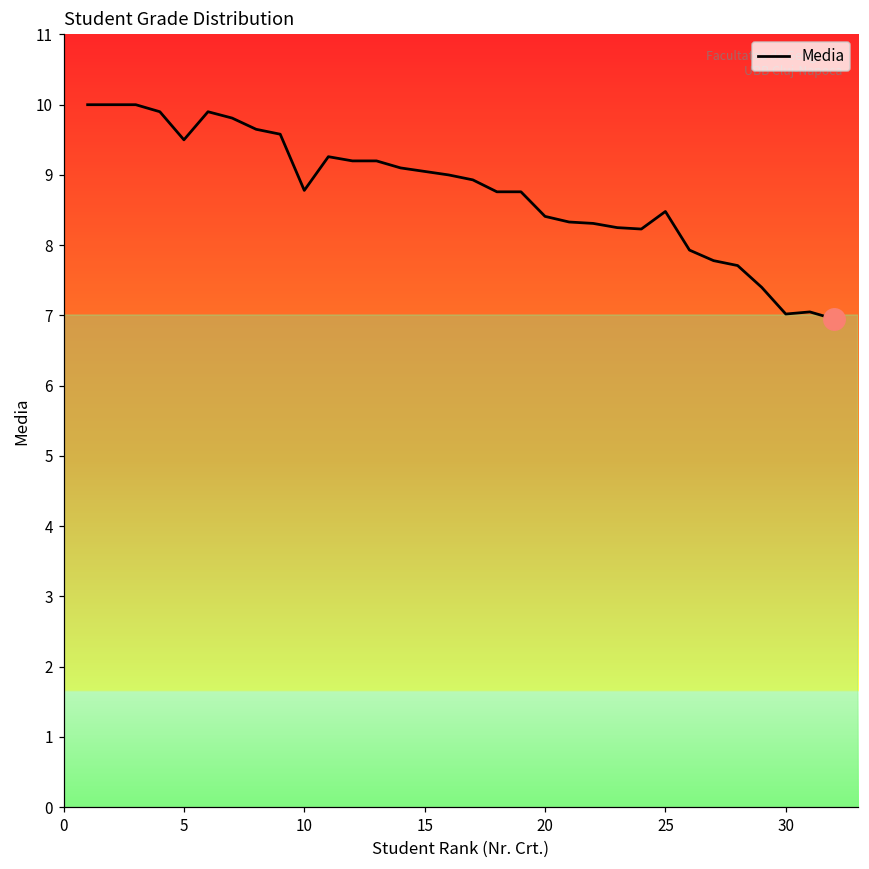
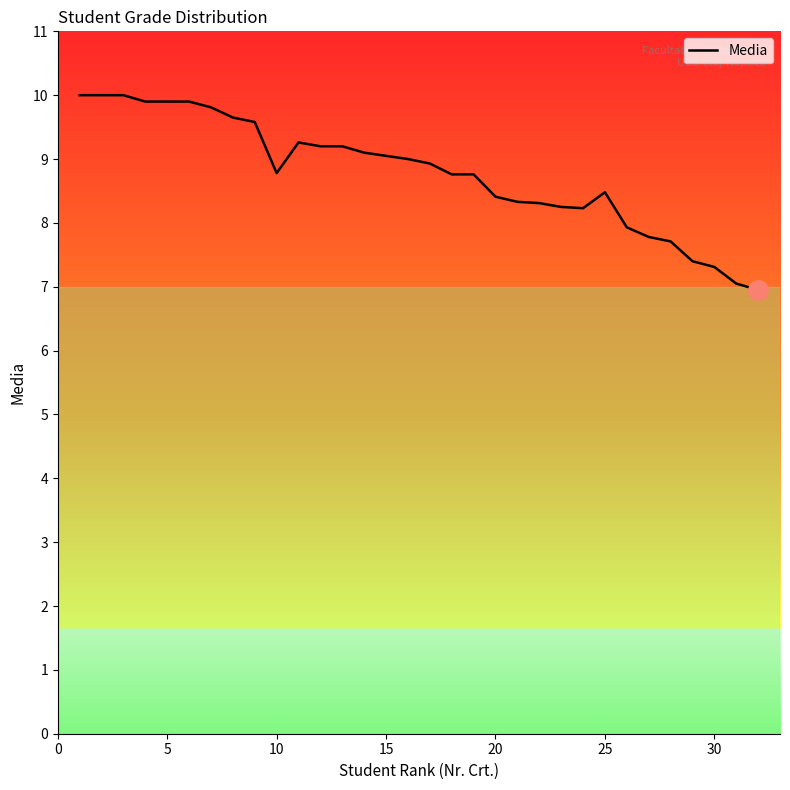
  {
    "Media": {
-     "5": 9.5,
+     "5": 9.9,
      "10": 8.8,
      "15": 9.1,
      "20": 8.4,
      "25": 8.5,
-     "30": 7.0
+     "30": 7.3
    }
  }
